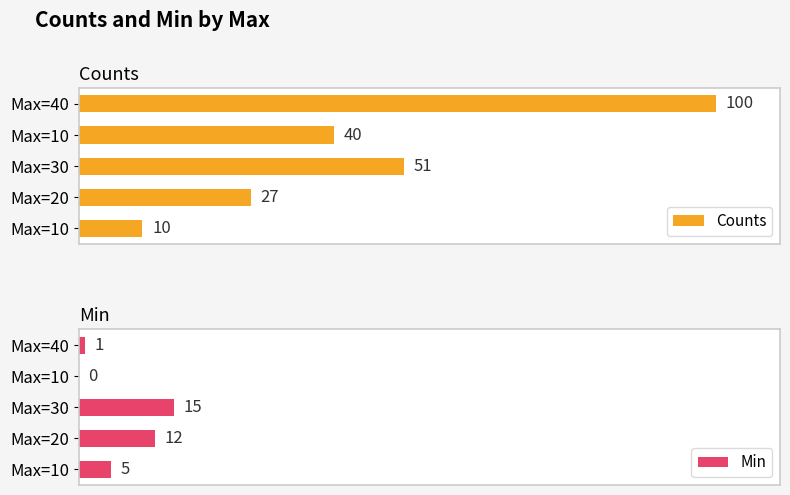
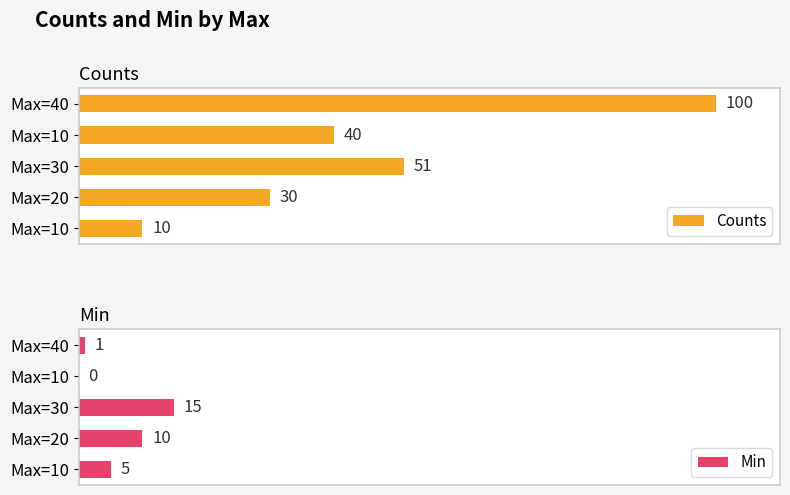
  {
    "Counts": {
      "Max=40": 100,
      "Max=30": 51,
-     "Max=20": 27
+     "Max=20": 30
    },
    "Min": {
      "Max=40": 1,
      "Max=30": 15,
-     "Max=20": 12
+     "Max=20": 10
    }
  }
